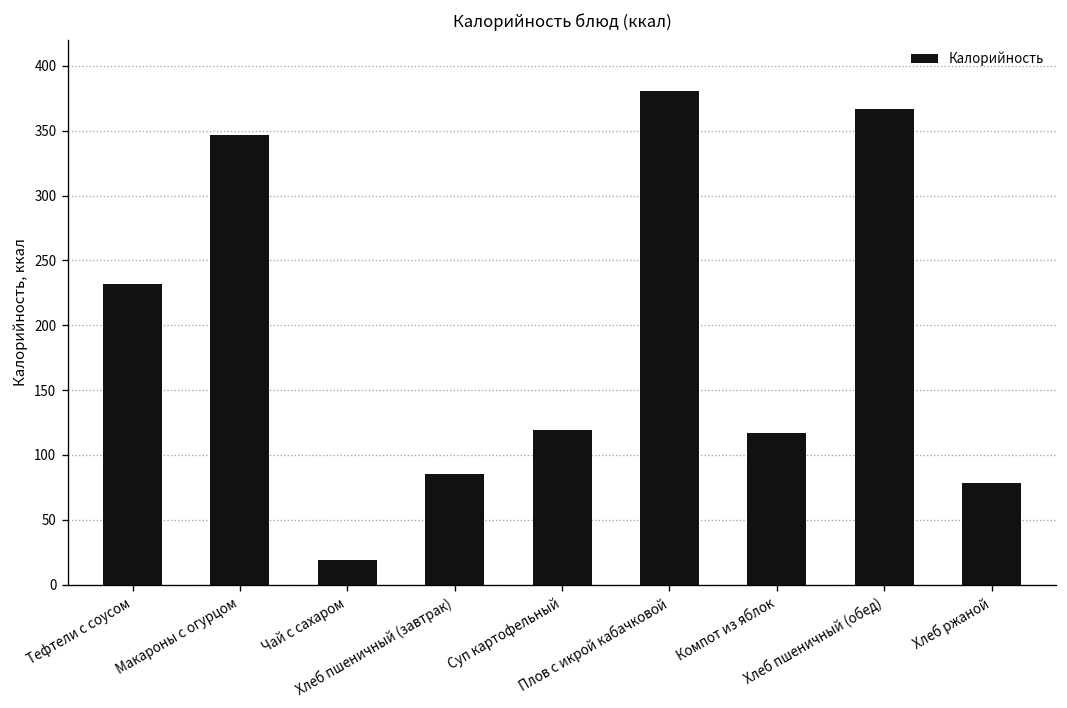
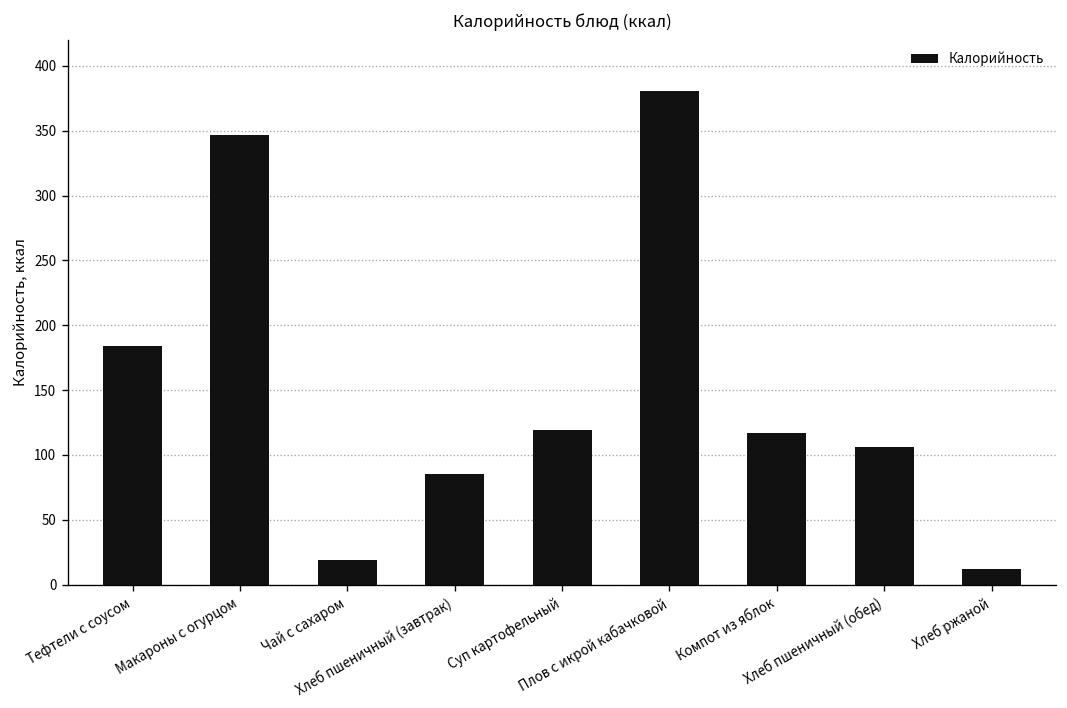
  {
-   "Тефтели с соусом": 232,
+   "Тефтели с соусом": 184,
    "Макароны с огурцом": 347,
    "Чай с сахаром": 19,
    "Хлеб пшеничный (завтрак)": 85,
    "Суп картофельный": 119,
    "Плов с икрой кабачковой": 381,
    "Компот из яблок": 117,
-   "Хлеб пшеничный (обед)": 367,
-   "Хлеб ржаной": 78
+   "Хлеб пшеничный (обед)": 106,
+   "Хлеб ржаной": 12
  }
